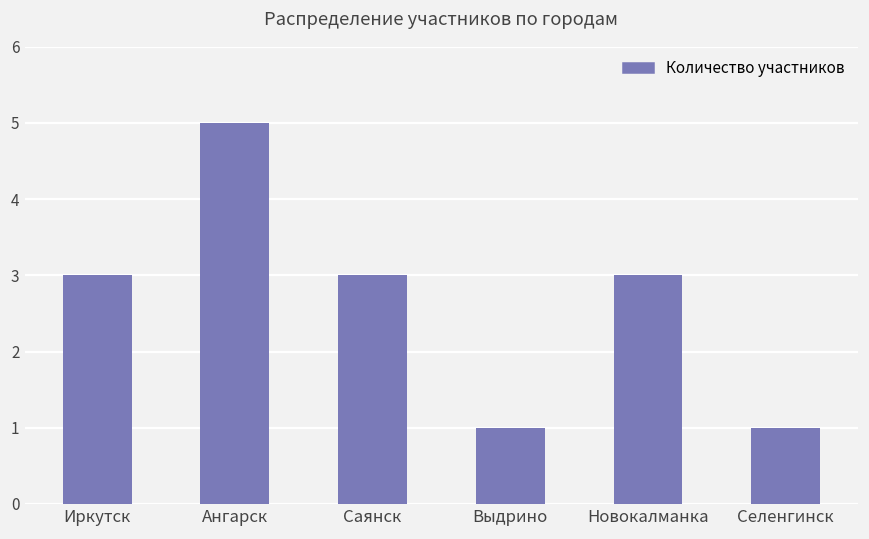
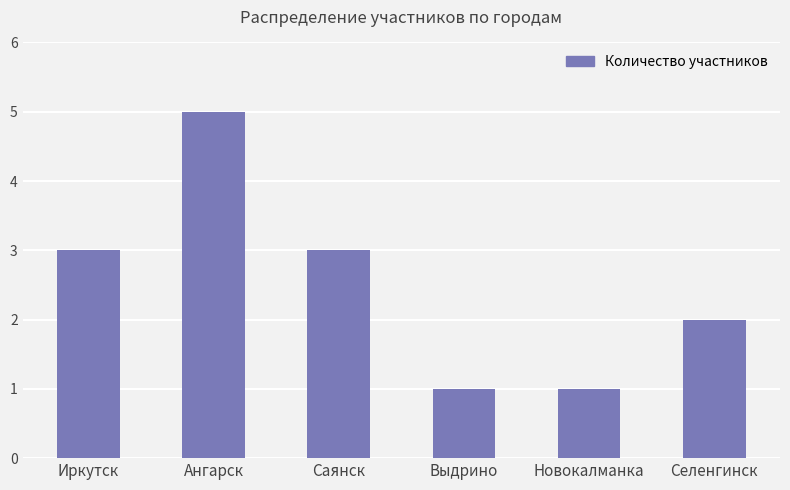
  {
    "Иркутск": 3,
    "Ангарск": 5,
    "Саянск": 3,
    "Выдрино": 1,
-   "Новокалманка": 3,
-   "Селенгинск": 1
+   "Новокалманка": 1,
+   "Селенгинск": 2
  }
